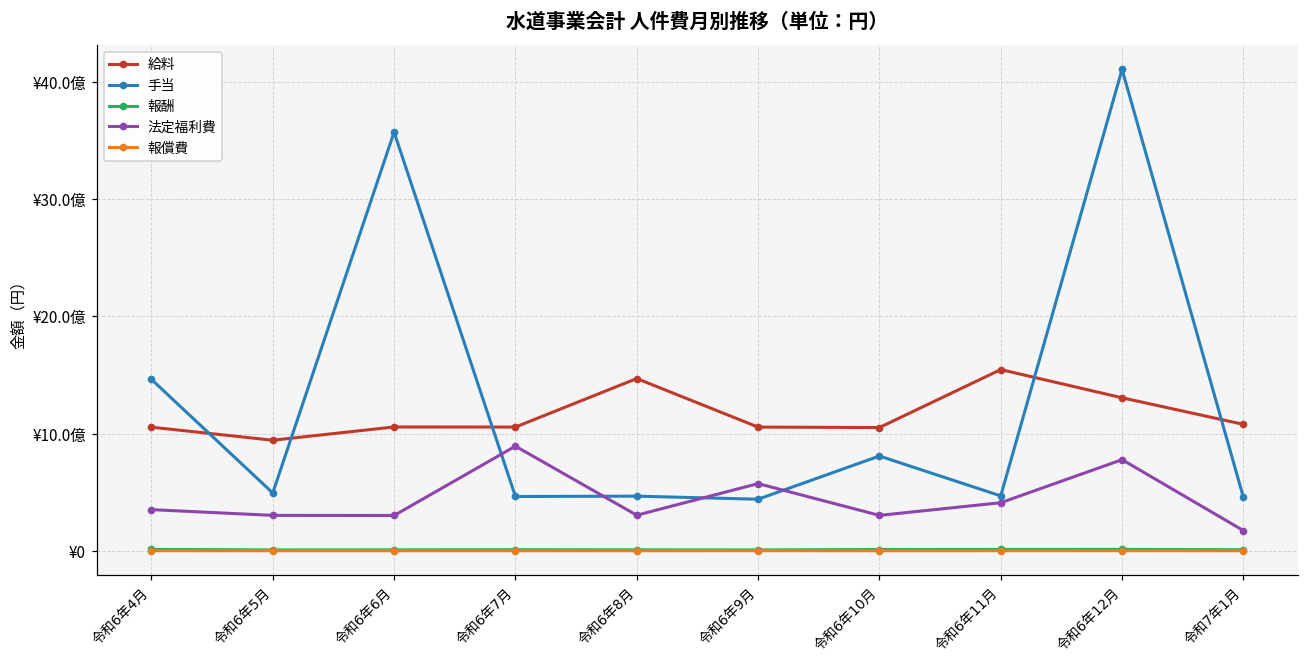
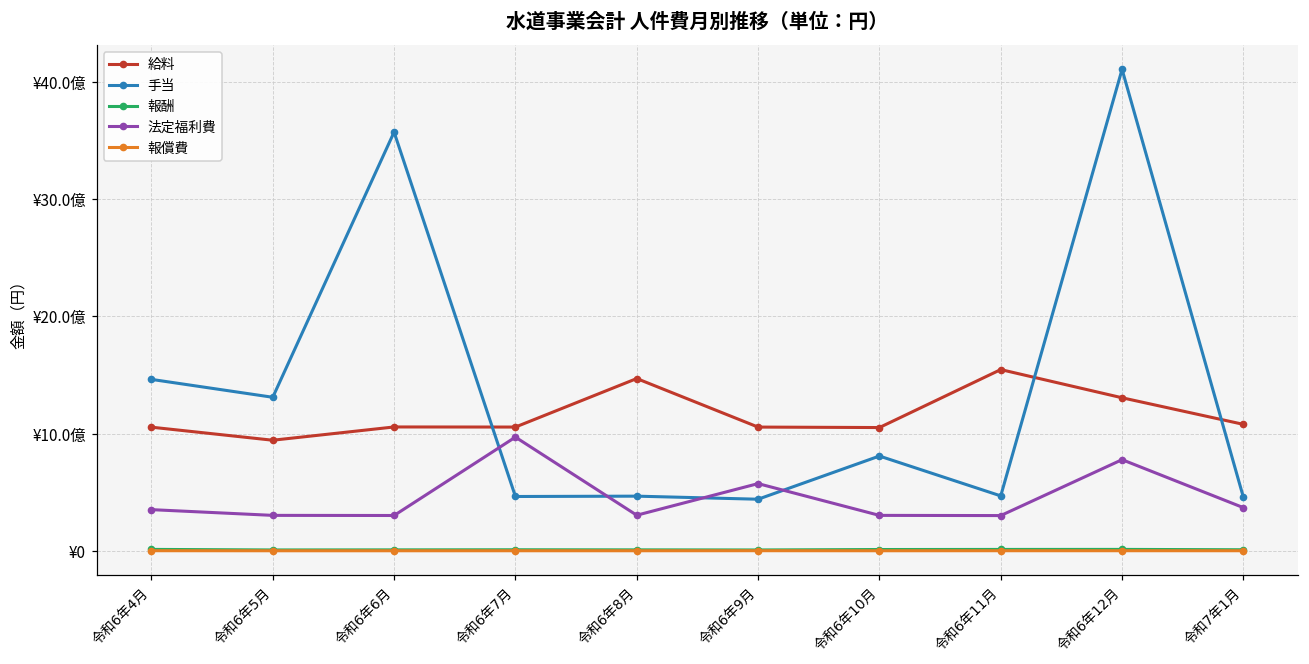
  {
    "給料": {
      "令和6年4月": "¥10.5億",
      "令和6年5月": "¥9.4億",
      "令和6年6月": "¥10.6億",
      "令和6年7月": "¥10.6億",
      "令和6年8月": "¥14.7億",
      "令和6年9月": "¥10.5億",
      "令和6年10月": "¥10.5億",
      "令和6年11月": "¥15.5億",
      "令和6年12月": "¥13.0億",
      "令和7年1月": "¥10.8億"
    },
    "手当": {
      "令和6年4月": "¥14.6億",
-     "令和6年5月": "¥4.9億",
+     "令和6年5月": "¥13.1億",
      "令和6年6月": "¥35.7億",
      "令和6年7月": "¥4.6億",
      "令和6年8月": "¥4.7億",
      "令和6年9月": "¥4.4億",
      "令和6年10月": "¥8.1億",
      "令和6年11月": "¥4.7億",
      "令和6年12月": "¥41.1億",
      "令和7年1月": "¥4.6億"
    },
    "法定福利費": {
      "令和6年4月": "¥3.5億",
      "令和6年5月": "¥3.0億",
      "令和6年6月": "¥3.0億",
-     "令和6年7月": "¥8.9億",
+     "令和6年7月": "¥9.7億",
      "令和6年8月": "¥3.0億",
      "令和6年9月": "¥5.7億",
      "令和6年10月": "¥3.0億",
-     "令和6年11月": "¥4.1億",
+     "令和6年11月": "¥3.0億",
      "令和6年12月": "¥7.8億",
-     "令和7年1月": "¥1.7億"
+     "令和7年1月": "¥3.7億"
    }
  }
